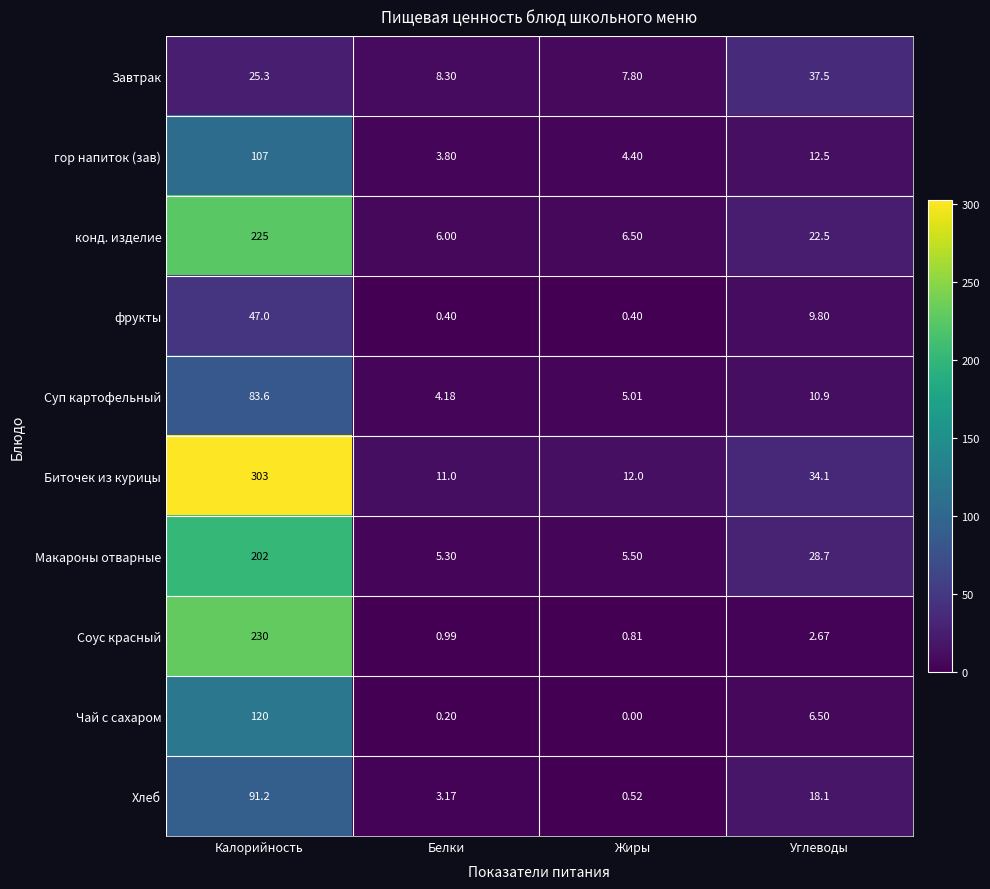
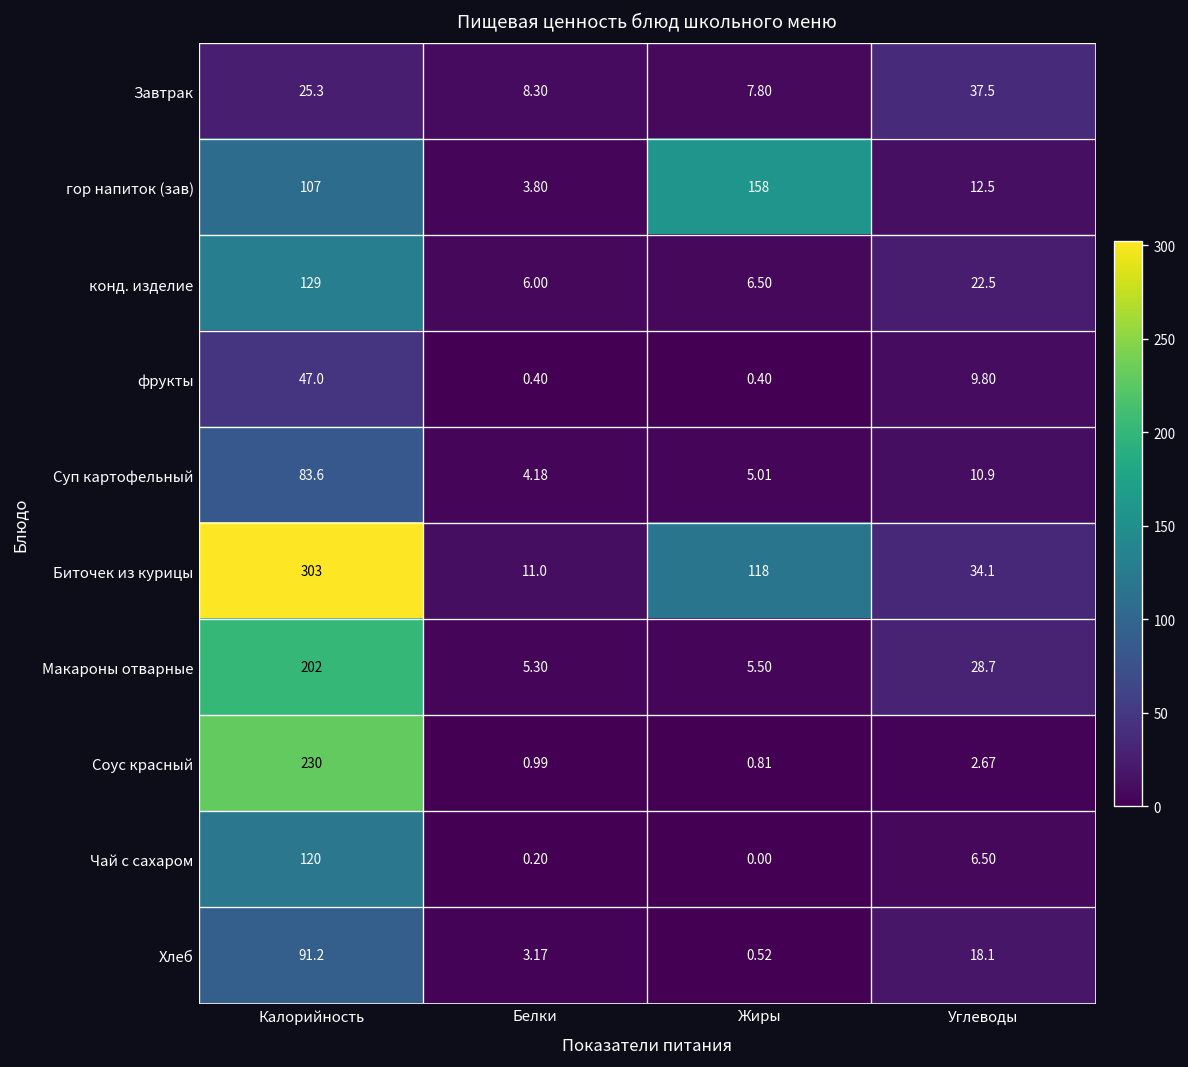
  {
    "Завтрак": {
      "Калорийность": 25.3,
      "Белки": 8.30,
      "Жиры": 7.80,
      "Углеводы": 37.5
    },
    "гор напиток (зав)": {
      "Калорийность": 107,
      "Белки": 3.80,
-     "Жиры": 4.40,
+     "Жиры": 158,
      "Углеводы": 12.5
    },
    "конд. изделие": {
-     "Калорийность": 225,
+     "Калорийность": 129,
      "Белки": 6.00,
      "Жиры": 6.50,
      "Углеводы": 22.5
    },
    "фрукты": {
      "Калорийность": 47.0,
      "Белки": 0.40,
      "Жиры": 0.40,
      "Углеводы": 9.80
    },
    "Суп картофельный": {
      "Калорийность": 83.6,
      "Белки": 4.18,
      "Жиры": 5.01,
      "Углеводы": 10.9
    },
    "Биточек из курицы": {
      "Калорийность": 303,
      "Белки": 11.0,
-     "Жиры": 12.0,
+     "Жиры": 118,
      "Углеводы": 34.1
    },
    "Макароны отварные": {
      "Калорийность": 202,
      "Белки": 5.30,
      "Жиры": 5.50,
      "Углеводы": 28.7
    },
    "Соус красный": {
      "Калорийность": 230,
      "Белки": 0.99,
      "Жиры": 0.81,
      "Углеводы": 2.67
    },
    "Чай с сахаром": {
      "Калорийность": 120,
      "Белки": 0.20,
      "Жиры": 0.00,
      "Углеводы": 6.50
    },
    "Хлеб": {
      "Калорийность": 91.2,
      "Белки": 3.17,
      "Жиры": 0.52,
      "Углеводы": 18.1
    }
  }
